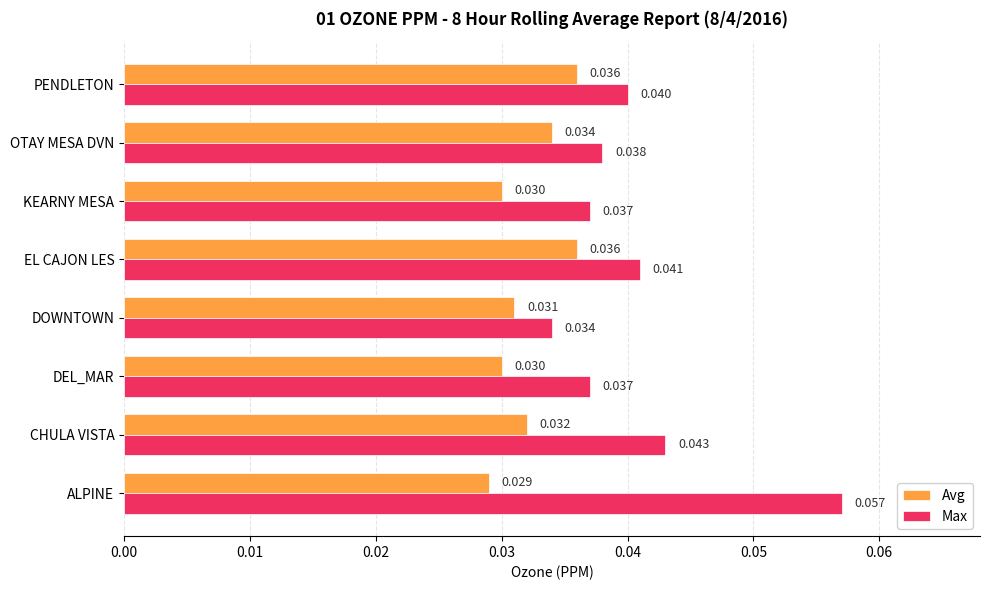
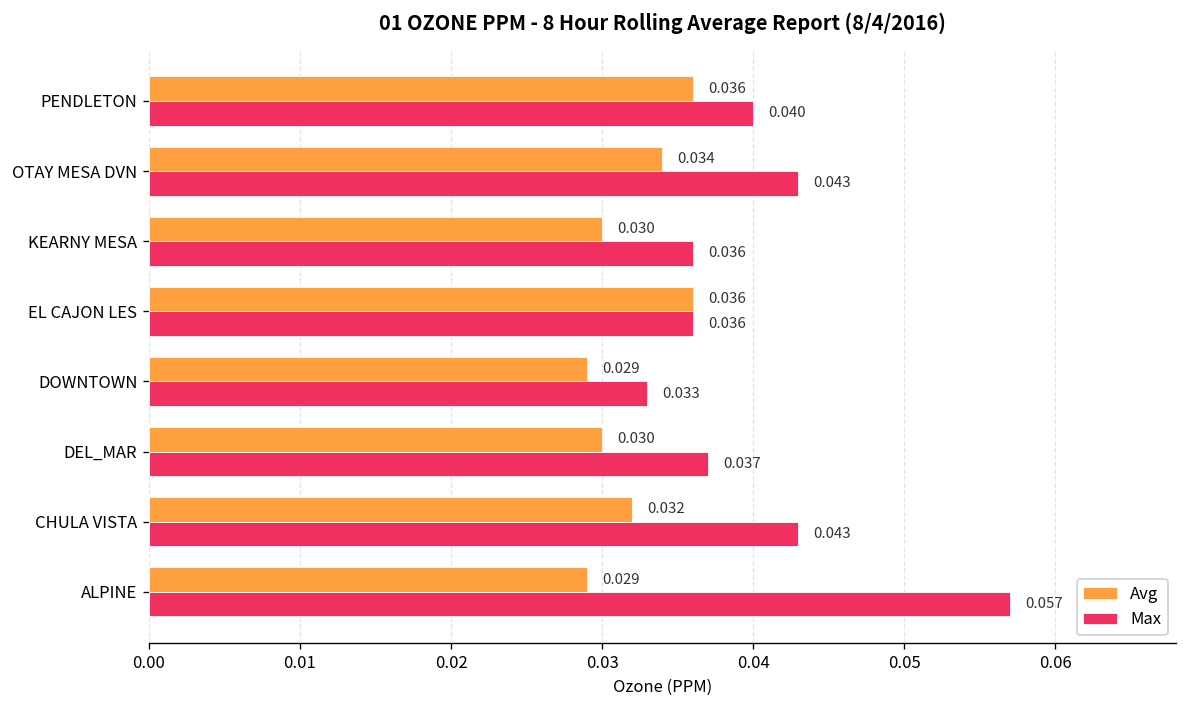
  {
    "Avg": {
      "PENDLETON": 0.036,
      "OTAY MESA DVN": 0.034,
      "KEARNY MESA": 0.030,
      "EL CAJON LES": 0.036,
-     "DOWNTOWN": 0.031,
+     "DOWNTOWN": 0.029,
      "DEL_MAR": 0.030,
      "CHULA VISTA": 0.032,
      "ALPINE": 0.029
    },
    "Max": {
      "PENDLETON": 0.040,
-     "OTAY MESA DVN": 0.038,
-     "KEARNY MESA": 0.037,
-     "EL CAJON LES": 0.041,
-     "DOWNTOWN": 0.034,
+     "OTAY MESA DVN": 0.043,
+     "KEARNY MESA": 0.036,
+     "EL CAJON LES": 0.036,
+     "DOWNTOWN": 0.033,
      "DEL_MAR": 0.037,
      "CHULA VISTA": 0.043,
      "ALPINE": 0.057
    }
  }
